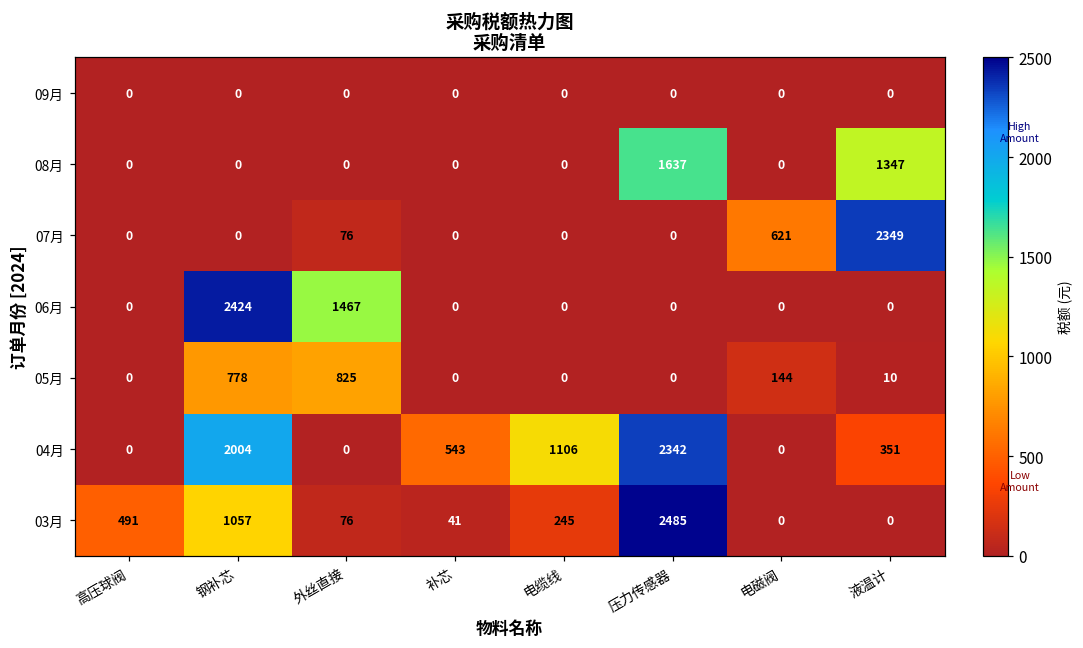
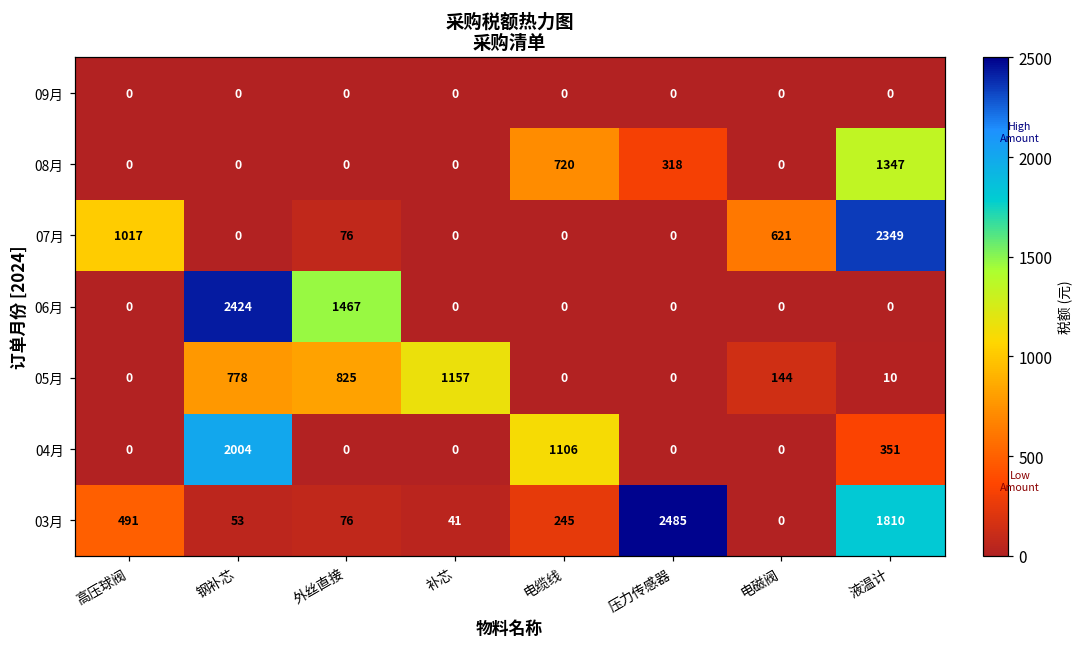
  {
    "09月": {
      "高压球阀": 0,
      "钢补芯": 0,
      "外丝直接": 0,
      "补芯": 0,
      "电缆线": 0,
      "压力传感器": 0,
      "电磁阀": 0,
      "液温计": 0
    },
    "08月": {
      "高压球阀": 0,
      "钢补芯": 0,
      "外丝直接": 0,
      "补芯": 0,
-     "电缆线": 0,
-     "压力传感器": 1637,
+     "电缆线": 720,
+     "压力传感器": 318,
      "电磁阀": 0,
      "液温计": 1347
    },
    "07月": {
-     "高压球阀": 0,
+     "高压球阀": 1017,
      "钢补芯": 0,
      "外丝直接": 76,
      "补芯": 0,
      "电缆线": 0,
      "压力传感器": 0,
      "电磁阀": 621,
      "液温计": 2349
    },
    "06月": {
      "高压球阀": 0,
      "钢补芯": 2424,
      "外丝直接": 1467,
      "补芯": 0,
      "电缆线": 0,
      "压力传感器": 0,
      "电磁阀": 0,
      "液温计": 0
    },
    "05月": {
      "高压球阀": 0,
      "钢补芯": 778,
      "外丝直接": 825,
-     "补芯": 0,
+     "补芯": 1157,
      "电缆线": 0,
      "压力传感器": 0,
      "电磁阀": 144,
      "液温计": 10
    },
    "04月": {
      "高压球阀": 0,
      "钢补芯": 2004,
      "外丝直接": 0,
-     "补芯": 543,
+     "补芯": 0,
      "电缆线": 1106,
-     "压力传感器": 2342,
+     "压力传感器": 0,
      "电磁阀": 0,
      "液温计": 351
    },
    "03月": {
      "高压球阀": 491,
-     "钢补芯": 1057,
+     "钢补芯": 53,
      "外丝直接": 76,
      "补芯": 41,
      "电缆线": 245,
      "压力传感器": 2485,
      "电磁阀": 0,
-     "液温计": 0
+     "液温计": 1810
    }
  }
